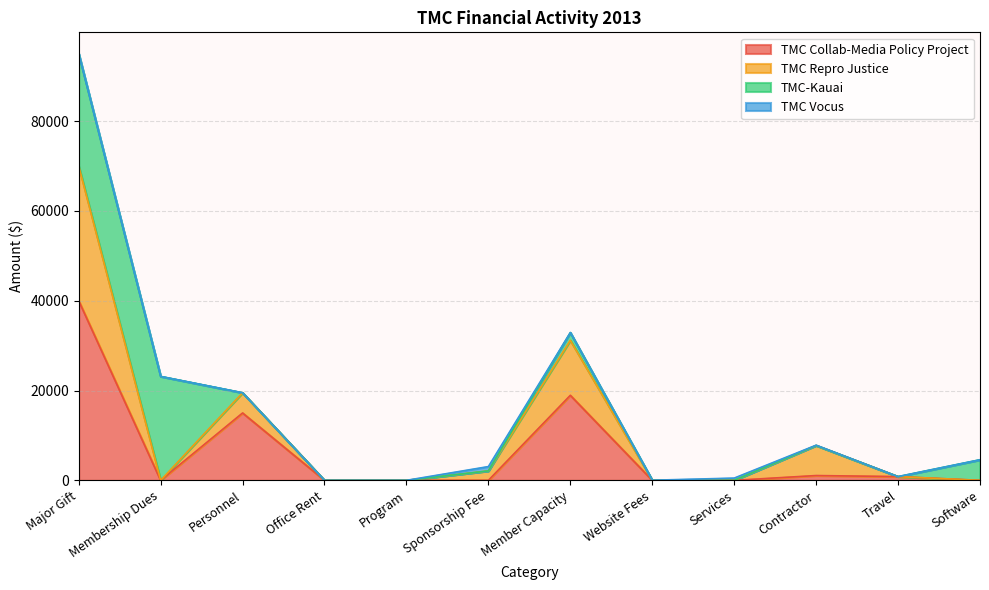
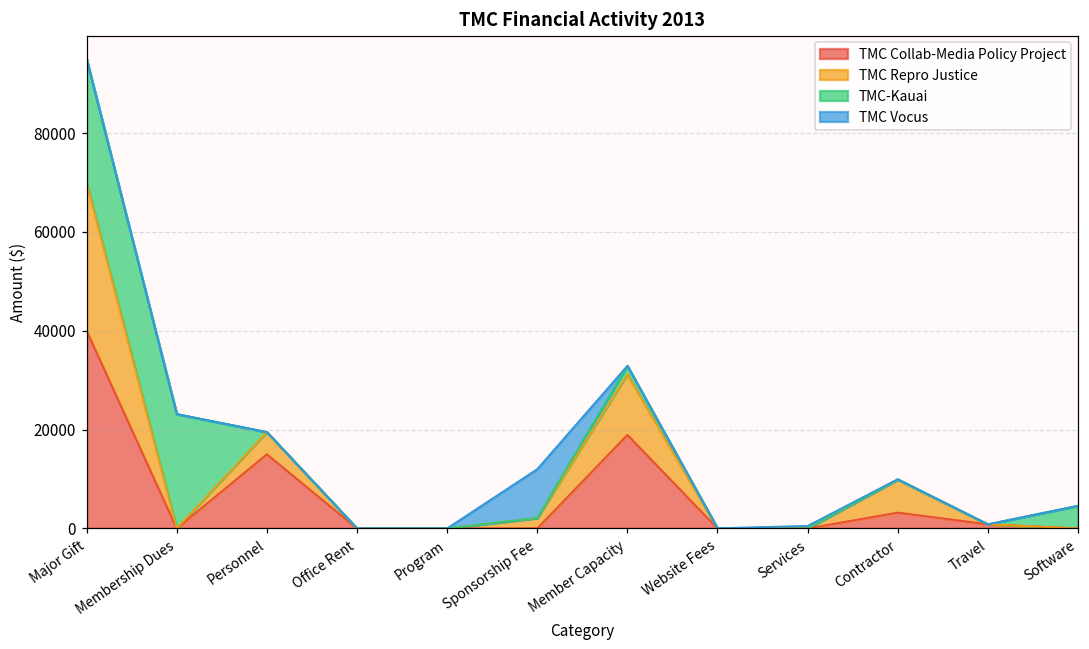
  {
    "TMC Collab-Media Policy Project": {
      "Major Gift": 40000,
      "Personnel": 15000,
      "Sponsorship Fee": 0,
      "Member Capacity": 19000,
-     "Contractor": 1000
+     "Contractor": 3000
    },
    "TMC Repro Justice": {
      "Major Gift": 30000,
      "Member Capacity": 12000
    },
    "TMC Vocus": {
-     "Sponsorship Fee": 1000
+     "Sponsorship Fee": 10000
    }
  }
